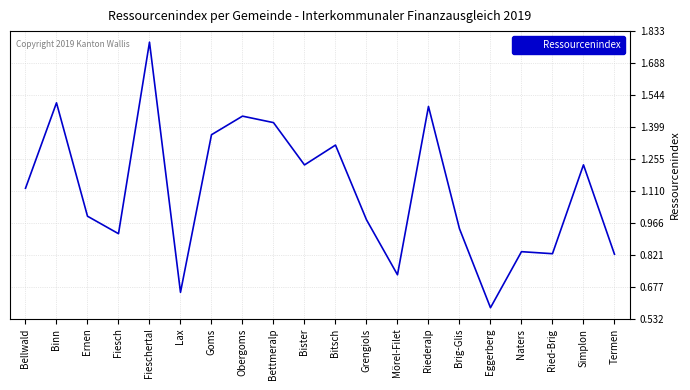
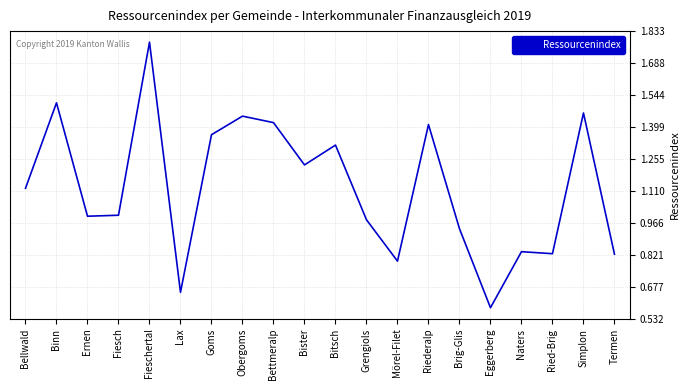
  {
    "Bellwald": 1.12,
    "Binn": 1.51,
    "Ernen": 1.00,
-   "Fiesch": 0.92,
+   "Fiesch": 1.00,
    "Lax": 0.65,
    "Goms": 1.36,
    "Obergoms": 1.45,
    "Bettmeralp": 1.42,
    "Bister": 1.23,
    "Bitsch": 1.32,
    "Grengiols": 0.98,
-   "Mörel-Filet": 0.73,
-   "Riederalp": 1.49,
+   "Mörel-Filet": 0.79,
+   "Riederalp": 1.41,
    "Brig-Glis": 0.94,
    "Eggerberg": 0.58,
    "Naters": 0.84,
    "Ried-Brig": 0.83,
-   "Simplon": 1.23,
+   "Simplon": 1.46,
    "Termen": 0.82
  }
